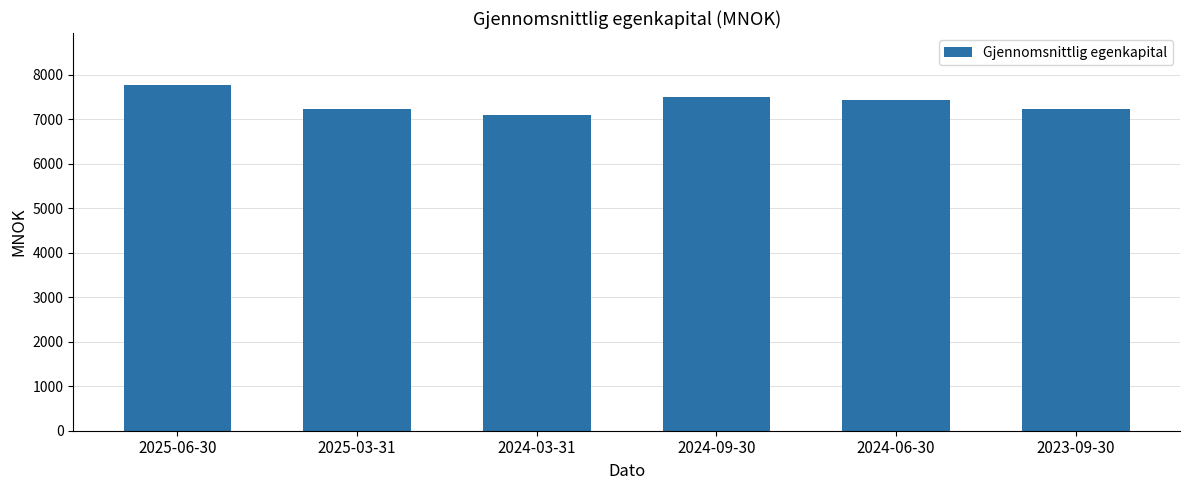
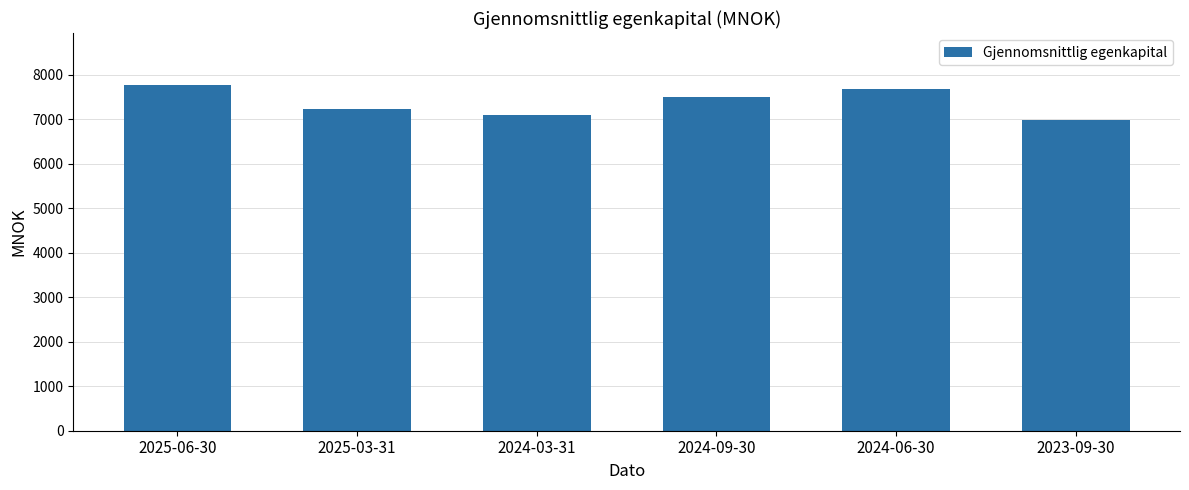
  {
    "2025-06-30": 7800,
    "2025-03-31": 7200,
    "2024-03-31": 7100,
    "2024-09-30": 7500,
-   "2024-06-30": 7400,
-   "2023-09-30": 7200
+   "2024-06-30": 7700,
+   "2023-09-30": 7000
  }
